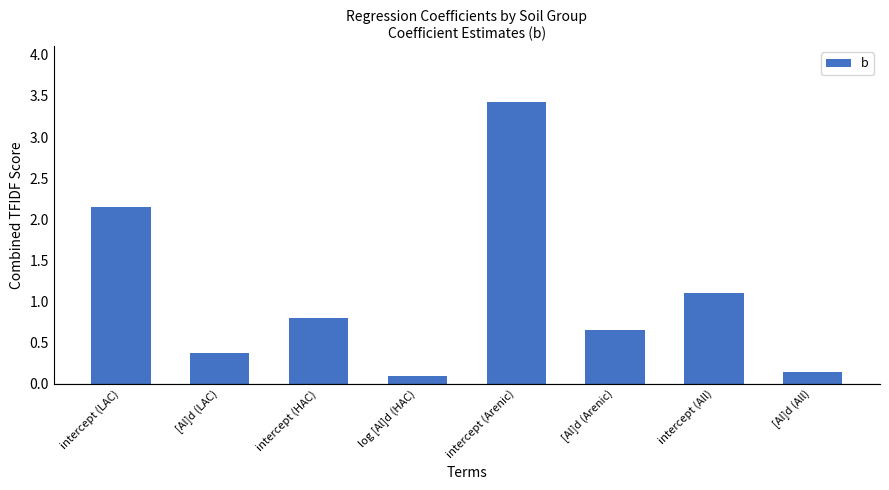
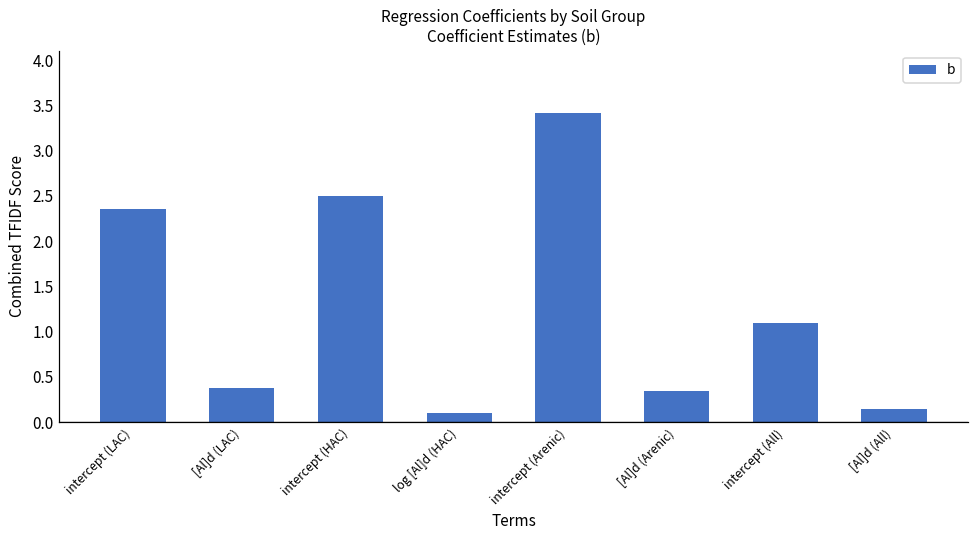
  {
-   "intercept (LAC)": 2.2,
+   "intercept (LAC)": 2.4,
    "[Al]d (LAC)": 0.4,
-   "intercept (HAC)": 0.8,
+   "intercept (HAC)": 2.5,
    "log [Al]d (HAC)": 0.1,
    "intercept (Arenic)": 3.4,
-   "[Al]d (Arenic)": 0.6,
+   "[Al]d (Arenic)": 0.3,
    "intercept (All)": 1.1,
    "[Al]d (All)": 0.1
  }
